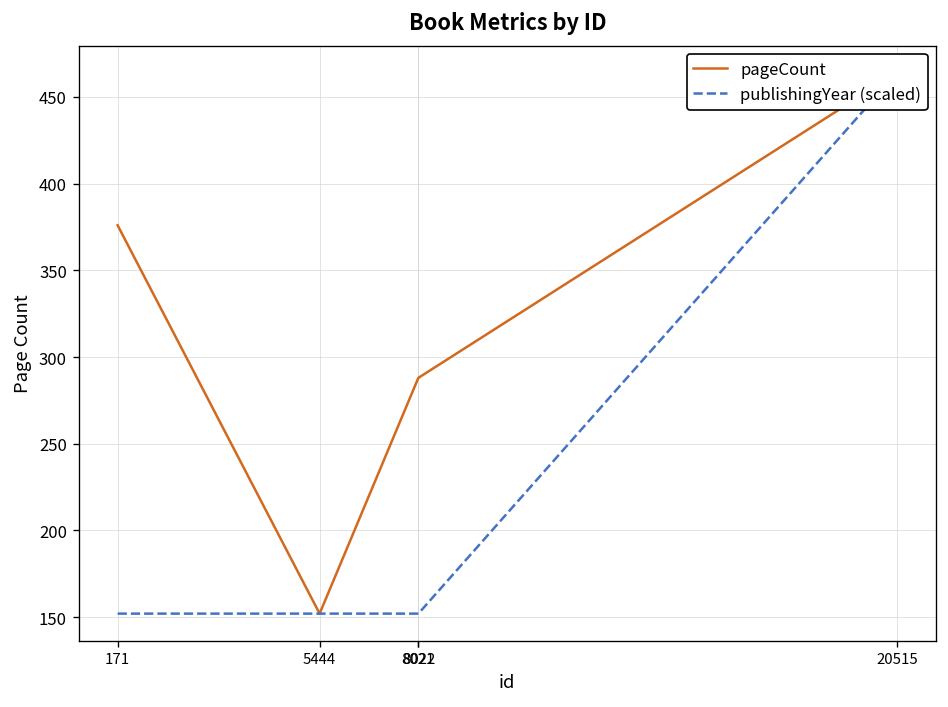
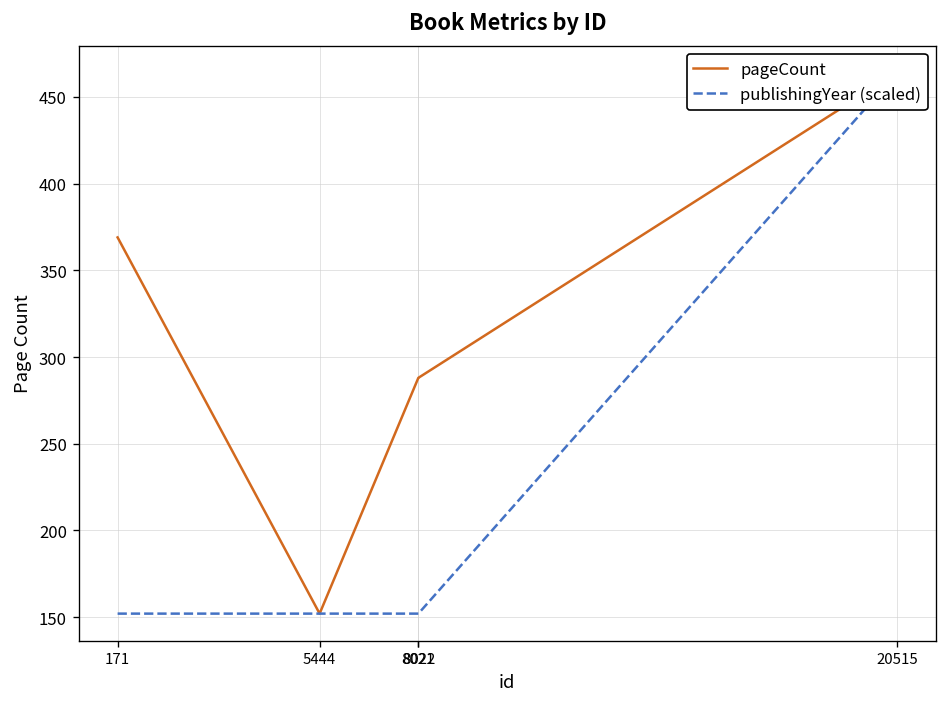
  {
    "pageCount": {
-     "171": 376
+     "171": 369
    },
    "publishingYear (scaled)": {
      "171": 152
    }
  }
